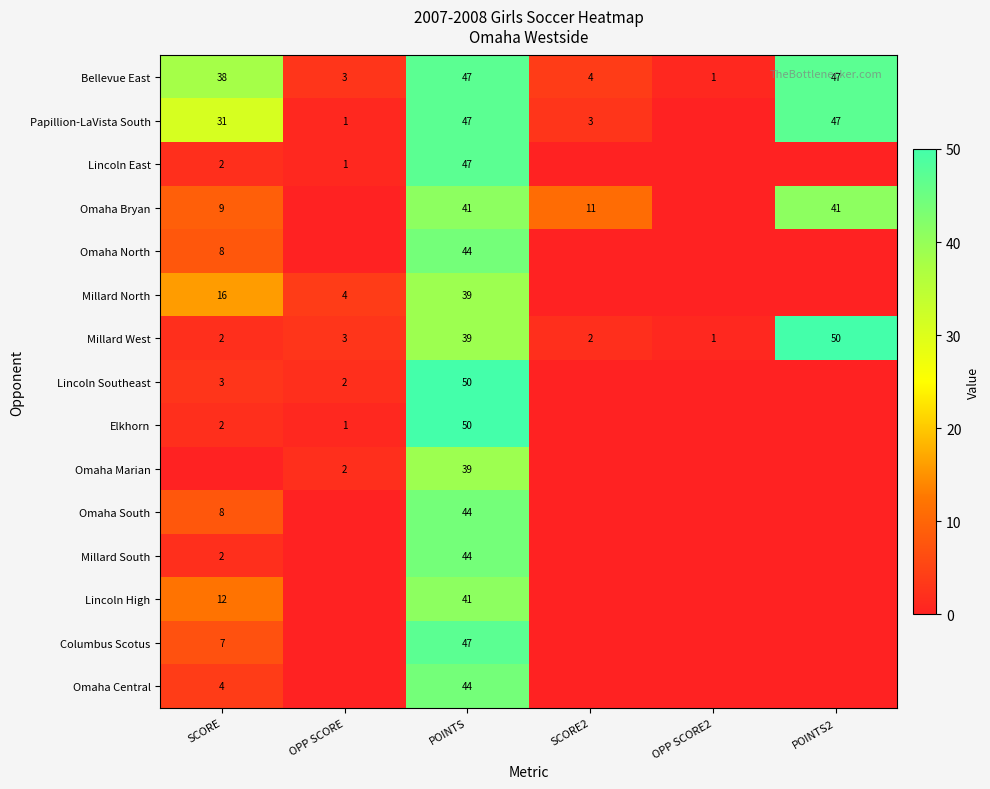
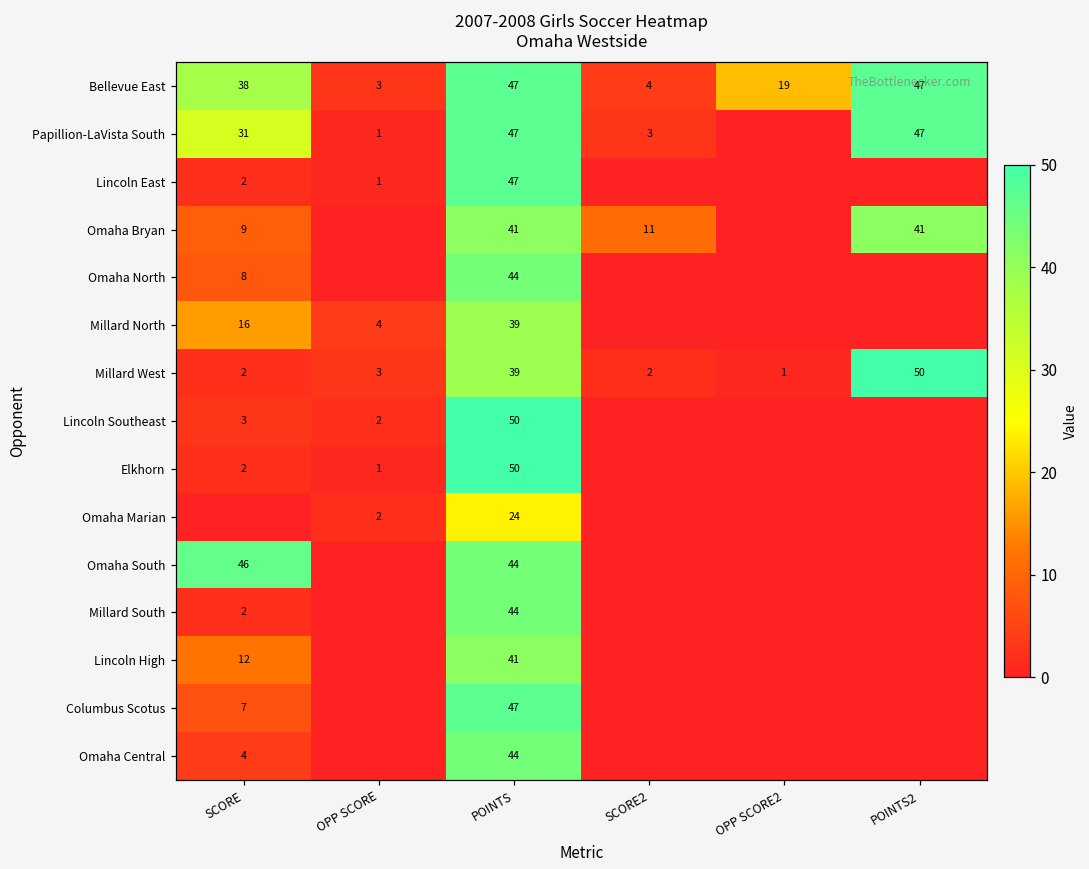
  {
    "Bellevue East": {
      "SCORE": 38,
      "OPP SCORE": 3,
      "POINTS": 47,
      "SCORE2": 4,
-     "OPP SCORE2": 1
+     "OPP SCORE2": 19
    },
    "Papillion-LaVista South": {
      "SCORE": 31,
      "OPP SCORE": 1,
      "POINTS": 47,
      "SCORE2": 3,
      "POINTS2": 47
    },
    "Lincoln East": {
      "SCORE": 2,
      "OPP SCORE": 1,
      "POINTS": 47
    },
    "Omaha Bryan": {
      "SCORE": 9,
      "POINTS": 41,
      "SCORE2": 11,
      "POINTS2": 41
    },
    "Omaha North": {
      "SCORE": 8,
      "POINTS": 44
    },
    "Millard North": {
      "SCORE": 16,
      "OPP SCORE": 4,
      "POINTS": 39
    },
    "Millard West": {
      "SCORE": 2,
      "OPP SCORE": 3,
      "POINTS": 39,
      "SCORE2": 2,
      "OPP SCORE2": 1,
      "POINTS2": 50
    },
    "Lincoln Southeast": {
      "SCORE": 3,
      "OPP SCORE": 2,
      "POINTS": 50
    },
    "Elkhorn": {
      "SCORE": 2,
      "OPP SCORE": 1,
      "POINTS": 50
    },
    "Omaha Marian": {
      "OPP SCORE": 2,
-     "POINTS": 39
+     "POINTS": 24
    },
    "Omaha South": {
-     "SCORE": 8,
+     "SCORE": 46,
      "POINTS": 44
    },
    "Millard South": {
      "SCORE": 2,
      "POINTS": 44
    },
    "Lincoln High": {
      "SCORE": 12,
      "POINTS": 41
    },
    "Columbus Scotus": {
      "SCORE": 7,
      "POINTS": 47
    },
    "Omaha Central": {
      "SCORE": 4,
      "POINTS": 44
    }
  }
